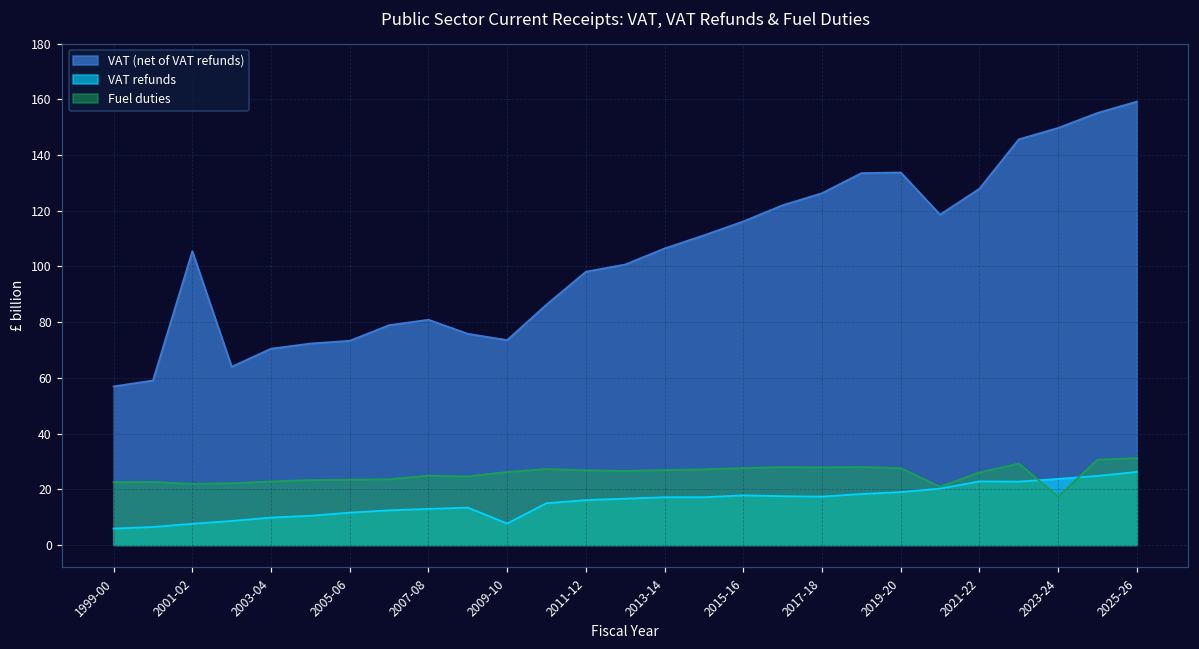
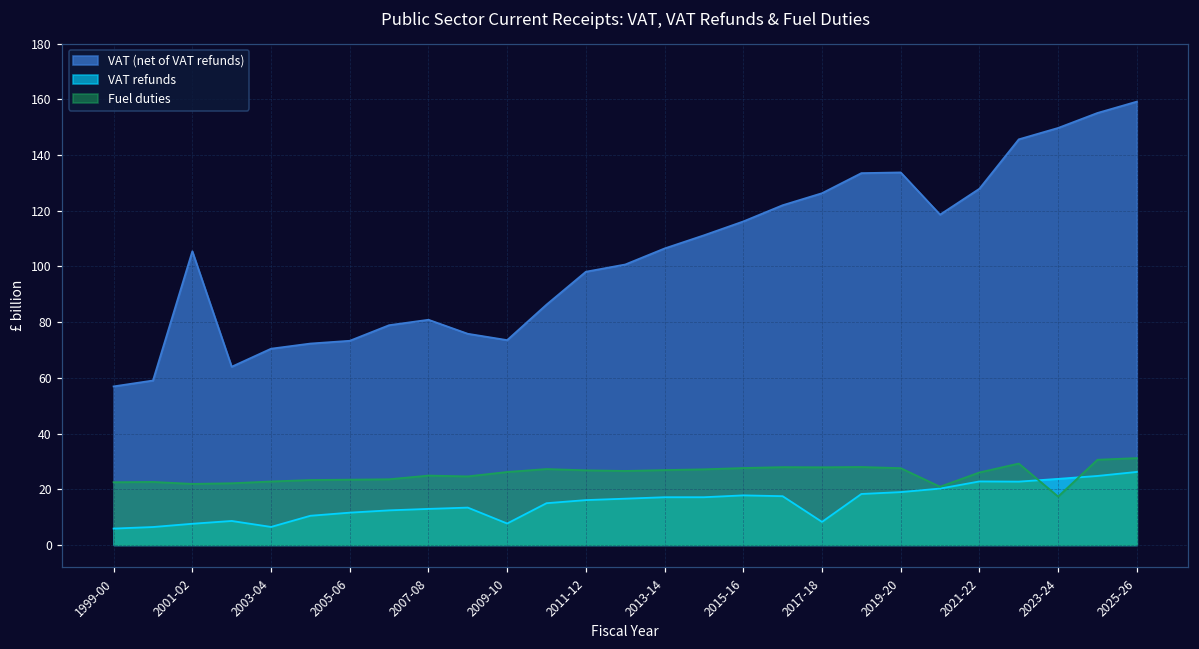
  {
    "VAT (net of VAT refunds)": {
      "1999-00": 57,
      "2001-02": 105,
      "2003-04": 70,
      "2005-06": 73,
      "2007-08": 81,
      "2009-10": 74,
      "2011-12": 98,
      "2013-14": 106,
      "2015-16": 116,
      "2017-18": 126,
      "2019-20": 134,
      "2021-22": 128,
      "2023-24": 150,
      "2025-26": 159
    },
    "VAT refunds": {
      "1999-00": 6,
      "2001-02": 8,
-     "2003-04": 10,
+     "2003-04": 6,
      "2005-06": 12,
      "2007-08": 13,
      "2009-10": 8,
      "2011-12": 16,
      "2013-14": 17,
      "2015-16": 18,
-     "2017-18": 17,
+     "2017-18": 8,
      "2019-20": 19,
      "2021-22": 23,
      "2023-24": 24,
      "2025-26": 26
    },
    "Fuel duties": {
      "1999-00": 23,
      "2001-02": 22,
      "2003-04": 23,
      "2005-06": 23,
      "2007-08": 25,
      "2009-10": 26,
      "2011-12": 27,
      "2013-14": 27,
      "2015-16": 28,
      "2017-18": 28,
      "2019-20": 28,
      "2021-22": 26,
      "2023-24": 17,
      "2025-26": 31
    }
  }
